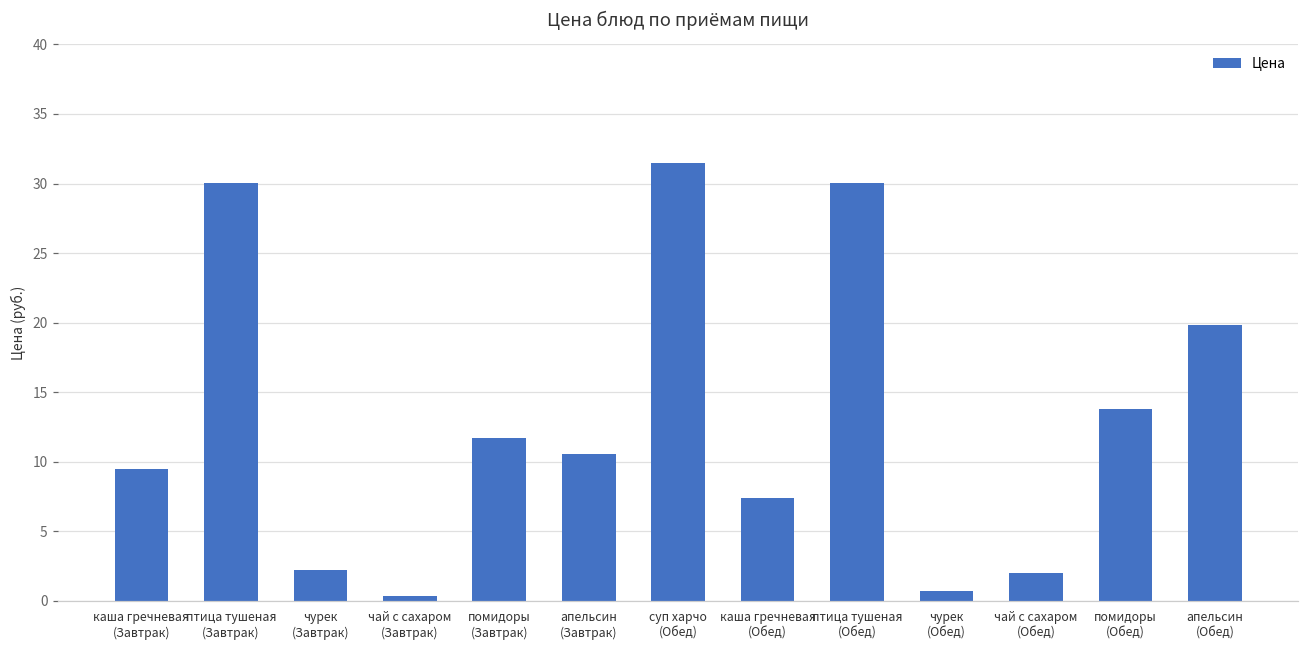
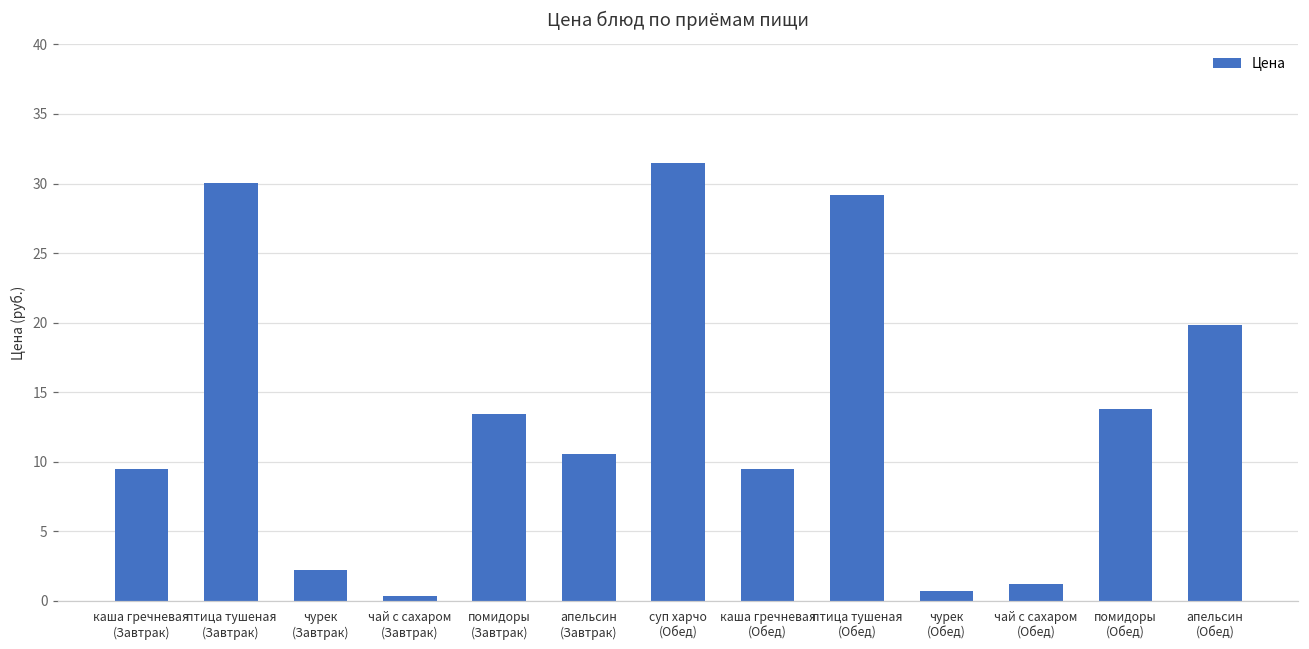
  {
    "каша гречневая (Завтрак)": 9.5,
    "птица тушеная (Завтрак)": 30.0,
    "чурек (Завтрак)": 2.2,
    "чай с сахаром (Завтрак)": 0.4,
-   "помидоры (Завтрак)": 11.7,
+   "помидоры (Завтрак)": 13.4,
    "апельсин (Завтрак)": 10.5,
    "суп харчо (Обед)": 31.5,
-   "каша гречневая (Обед)": 7.4,
-   "птица тушеная (Обед)": 30.0,
+   "каша гречневая (Обед)": 9.5,
+   "птица тушеная (Обед)": 29.2,
    "чурек (Обед)": 0.7,
-   "чай с сахаром (Обед)": 2.0,
+   "чай с сахаром (Обед)": 1.2,
    "помидоры (Обед)": 13.8,
    "апельсин (Обед)": 19.8
  }
